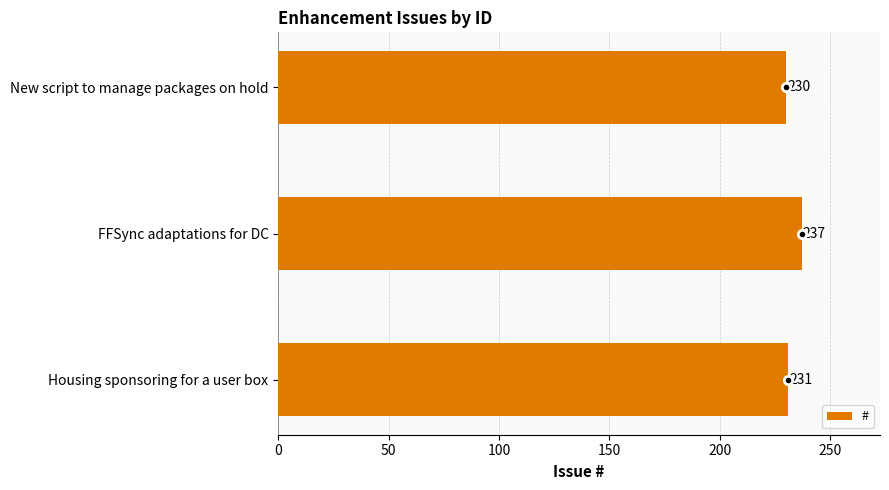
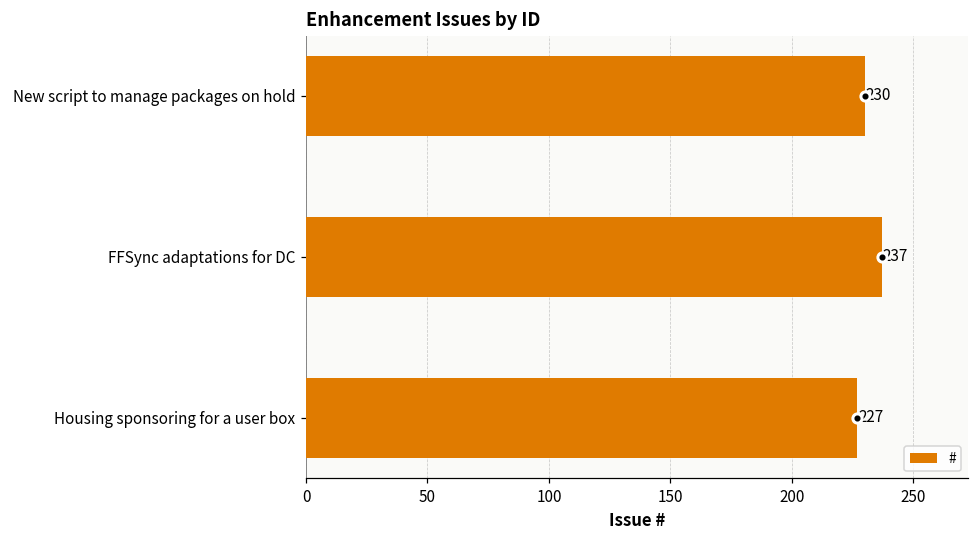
  {
    "#": {
-     "Housing sponsoring for a user box": 231
+     "Housing sponsoring for a user box": 227
    }
  }
